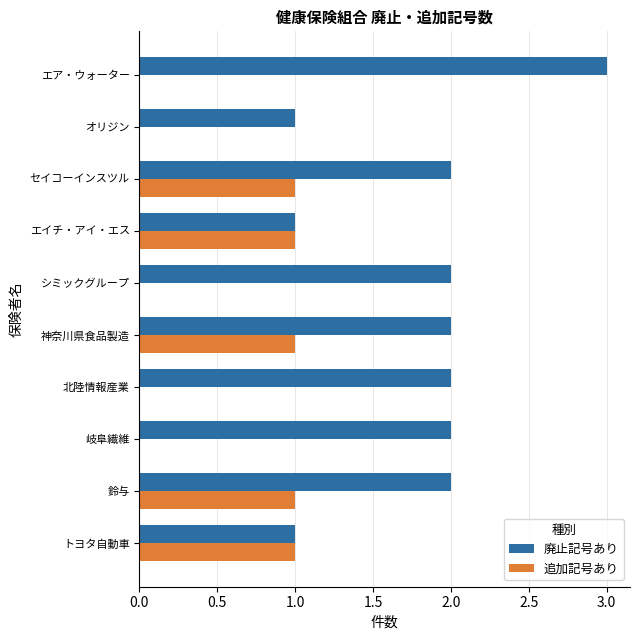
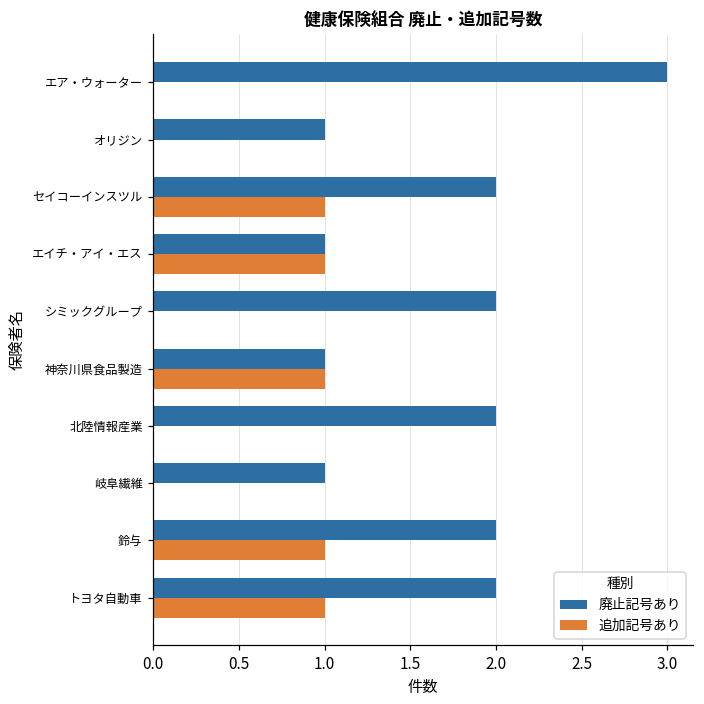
  {
    "廃止記号あり": {
      "エア・ウォーター": 3,
      "オリジン": 1,
      "セイコーインスツル": 2,
      "エイチ・アイ・エス": 1,
      "シミックグループ": 2,
-     "神奈川県食品製造": 2,
+     "神奈川県食品製造": 1,
      "北陸情報産業": 2,
-     "岐阜繊維": 2,
+     "岐阜繊維": 1,
      "鈴与": 2,
-     "トヨタ自動車": 1
+     "トヨタ自動車": 2
    },
    "追加記号あり": {
      "エア・ウォーター": 0,
      "オリジン": 0,
      "セイコーインスツル": 1,
      "エイチ・アイ・エス": 1,
      "シミックグループ": 0,
      "神奈川県食品製造": 1,
      "北陸情報産業": 0,
      "岐阜繊維": 0,
      "鈴与": 1,
      "トヨタ自動車": 1
    }
  }
